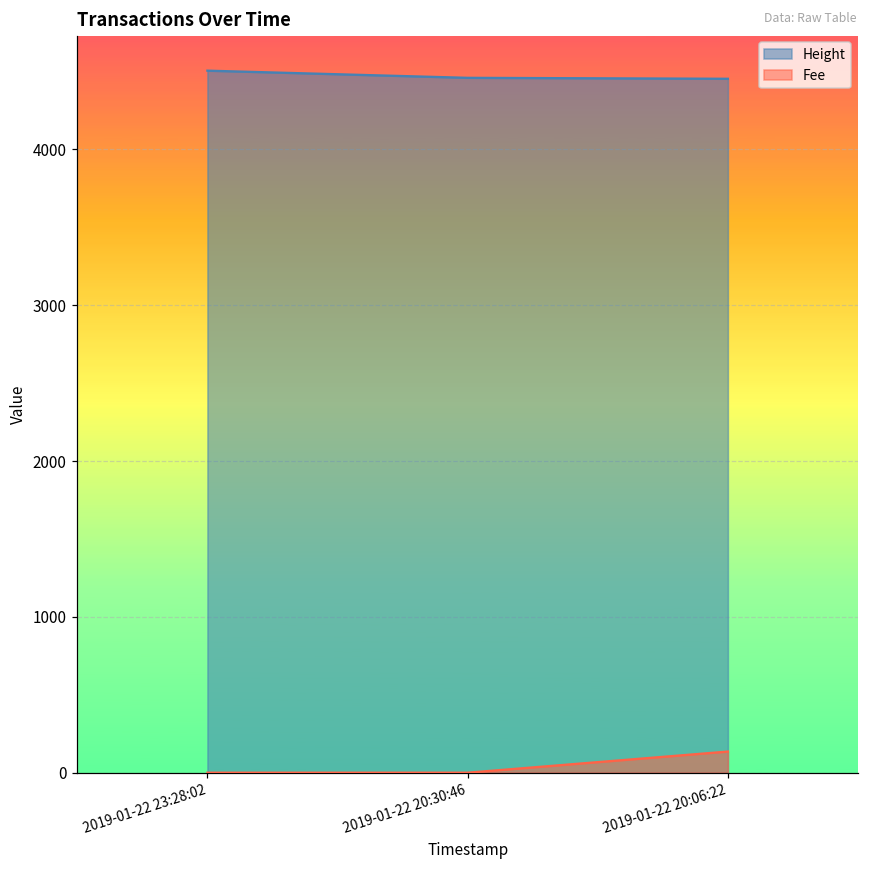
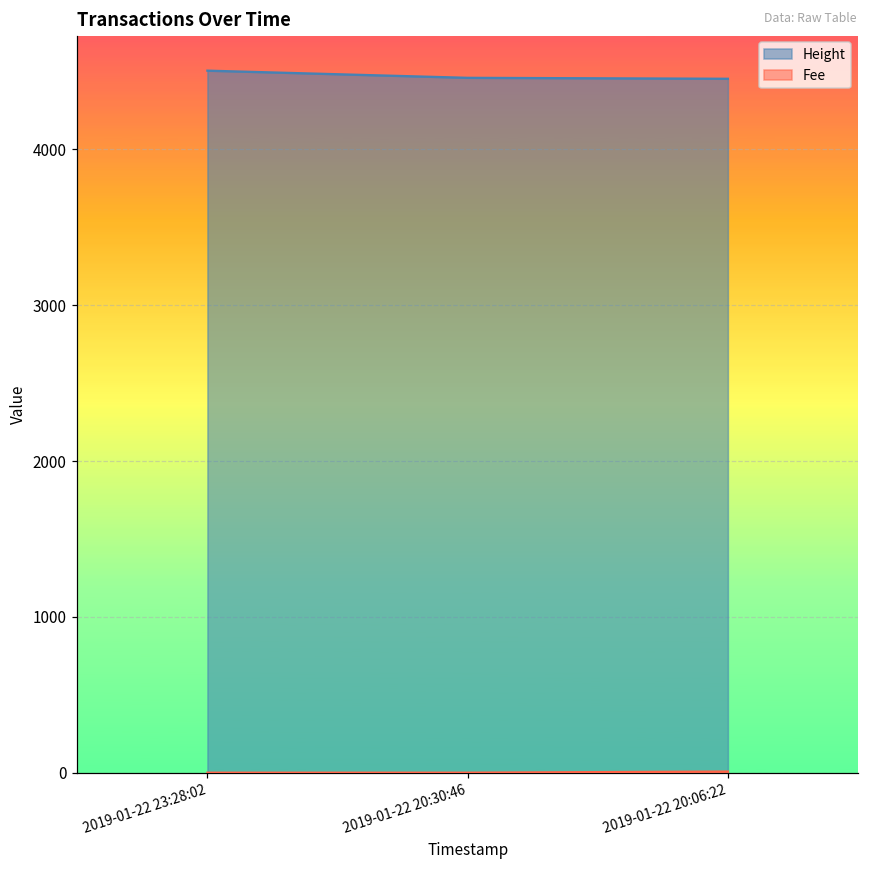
  {
    "Height": {
      "2019-01-22 23:28:02": 4510,
      "2019-01-22 20:30:46": 4460,
      "2019-01-22 20:06:22": 4450
    },
    "Fee": {
      "2019-01-22 23:28:02": 0,
      "2019-01-22 20:30:46": 0,
-     "2019-01-22 20:06:22": 140
+     "2019-01-22 20:06:22": 10
    }
  }
